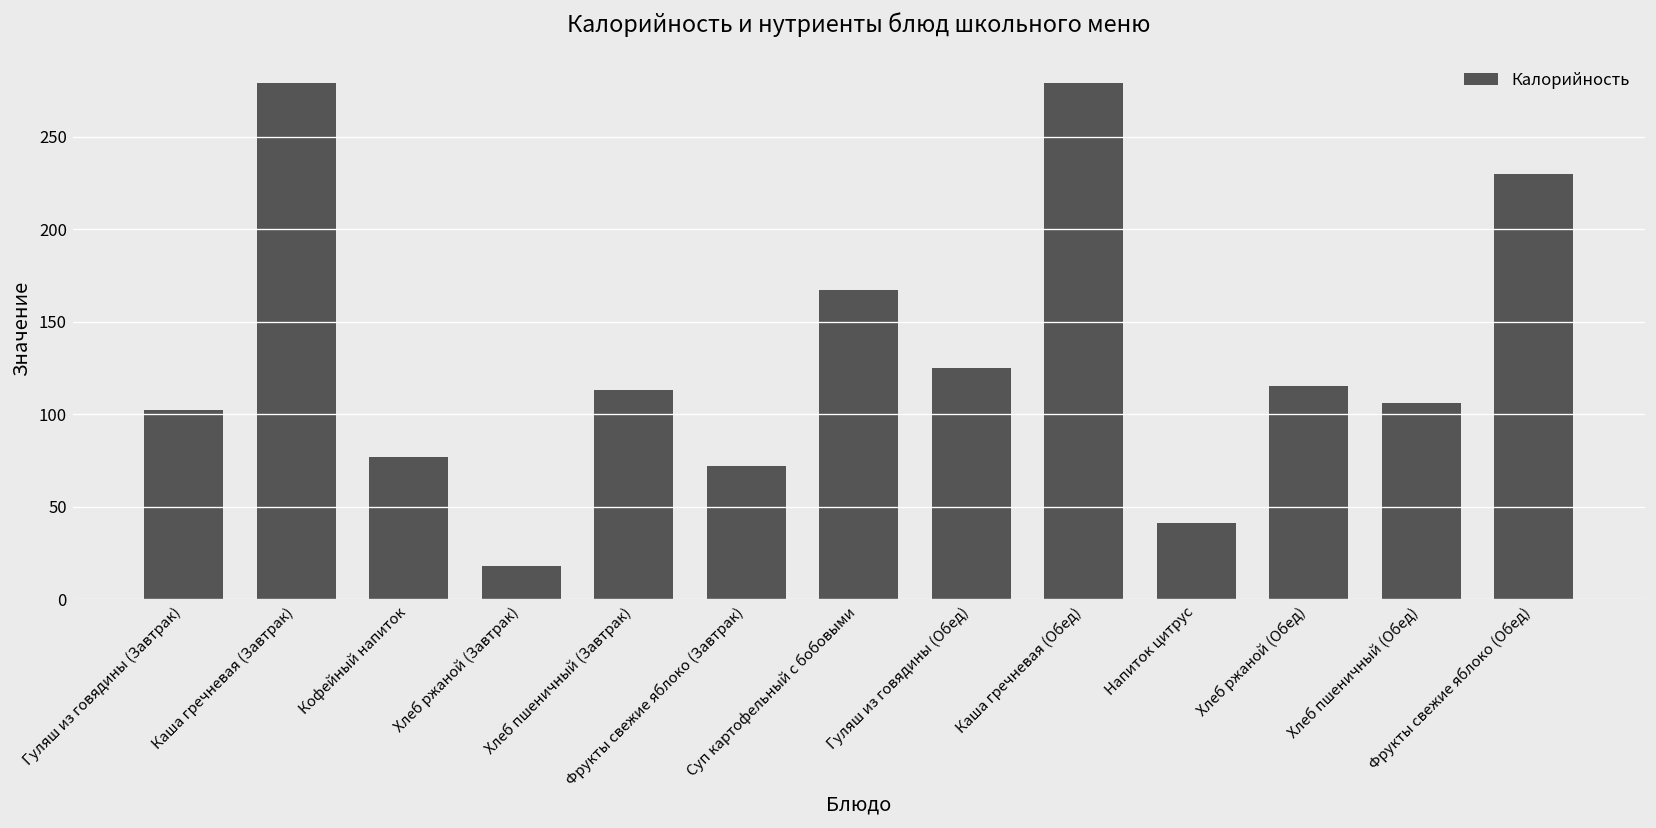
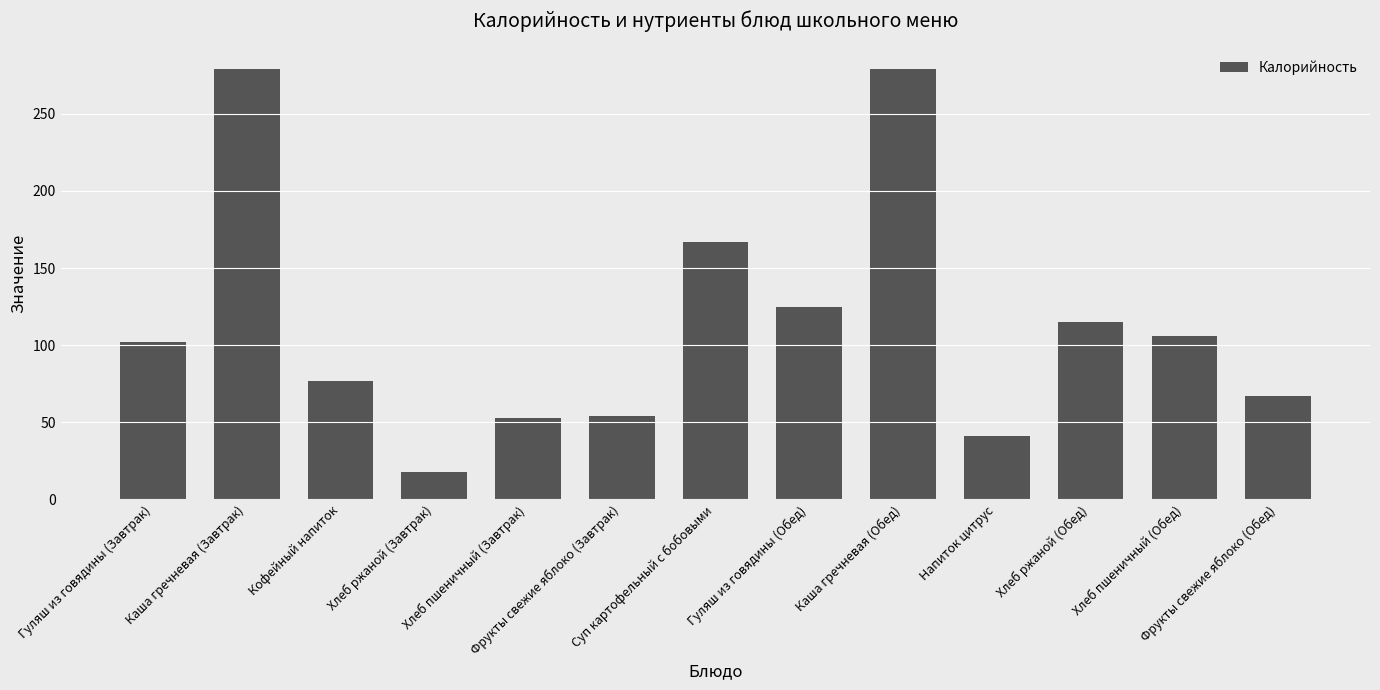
  {
    "Гуляш из говядины (Завтрак)": 102,
    "Каша гречневая (Завтрак)": 279,
    "Кофейный напиток": 77,
    "Хлеб ржаной (Завтрак)": 18,
-   "Хлеб пшеничный (Завтрак)": 113,
-   "Фрукты свежие яблоко (Завтрак)": 72,
+   "Хлеб пшеничный (Завтрак)": 53,
+   "Фрукты свежие яблоко (Завтрак)": 54,
    "Суп картофельный с бобовыми": 167,
    "Гуляш из говядины (Обед)": 125,
    "Каша гречневая (Обед)": 279,
    "Напиток цитрус": 41,
    "Хлеб ржаной (Обед)": 115,
    "Хлеб пшеничный (Обед)": 106,
-   "Фрукты свежие яблоко (Обед)": 230
+   "Фрукты свежие яблоко (Обед)": 67
  }
